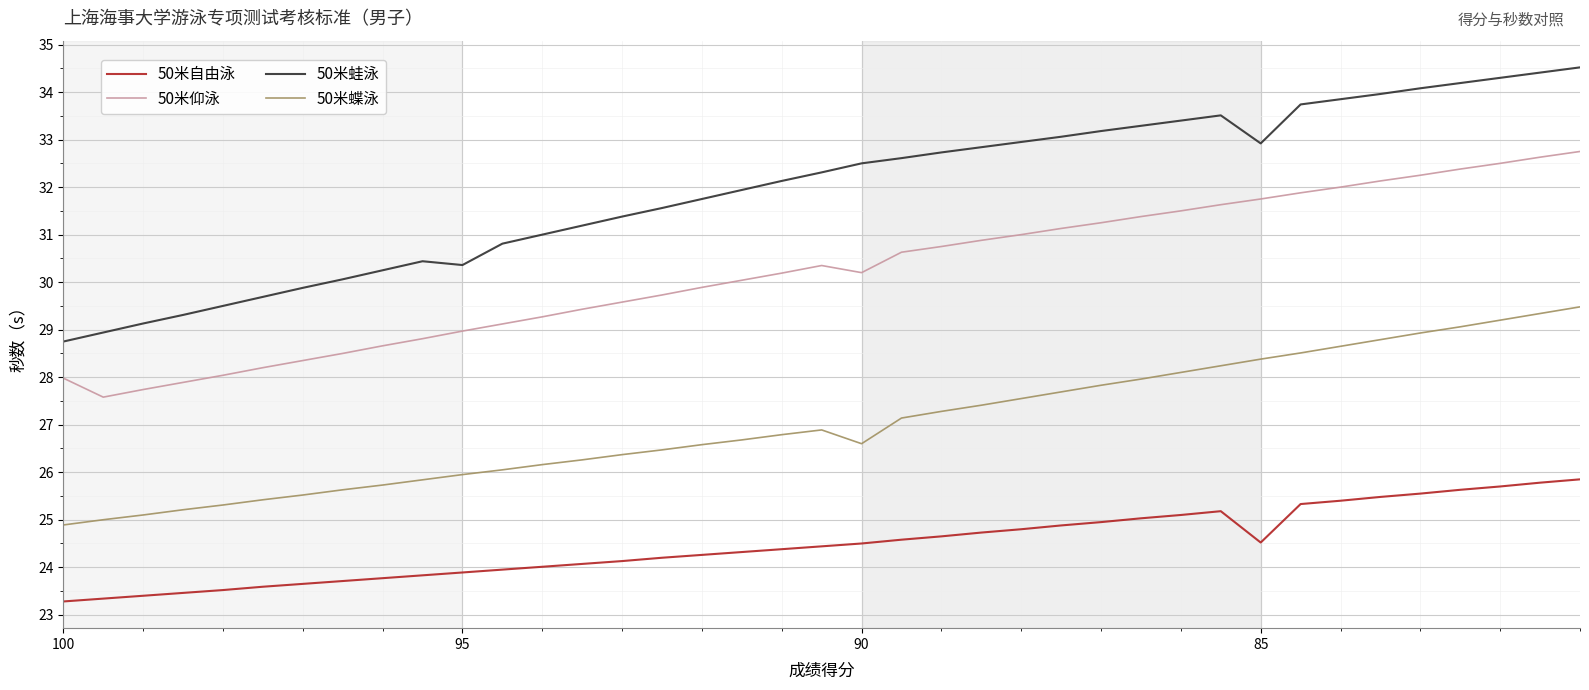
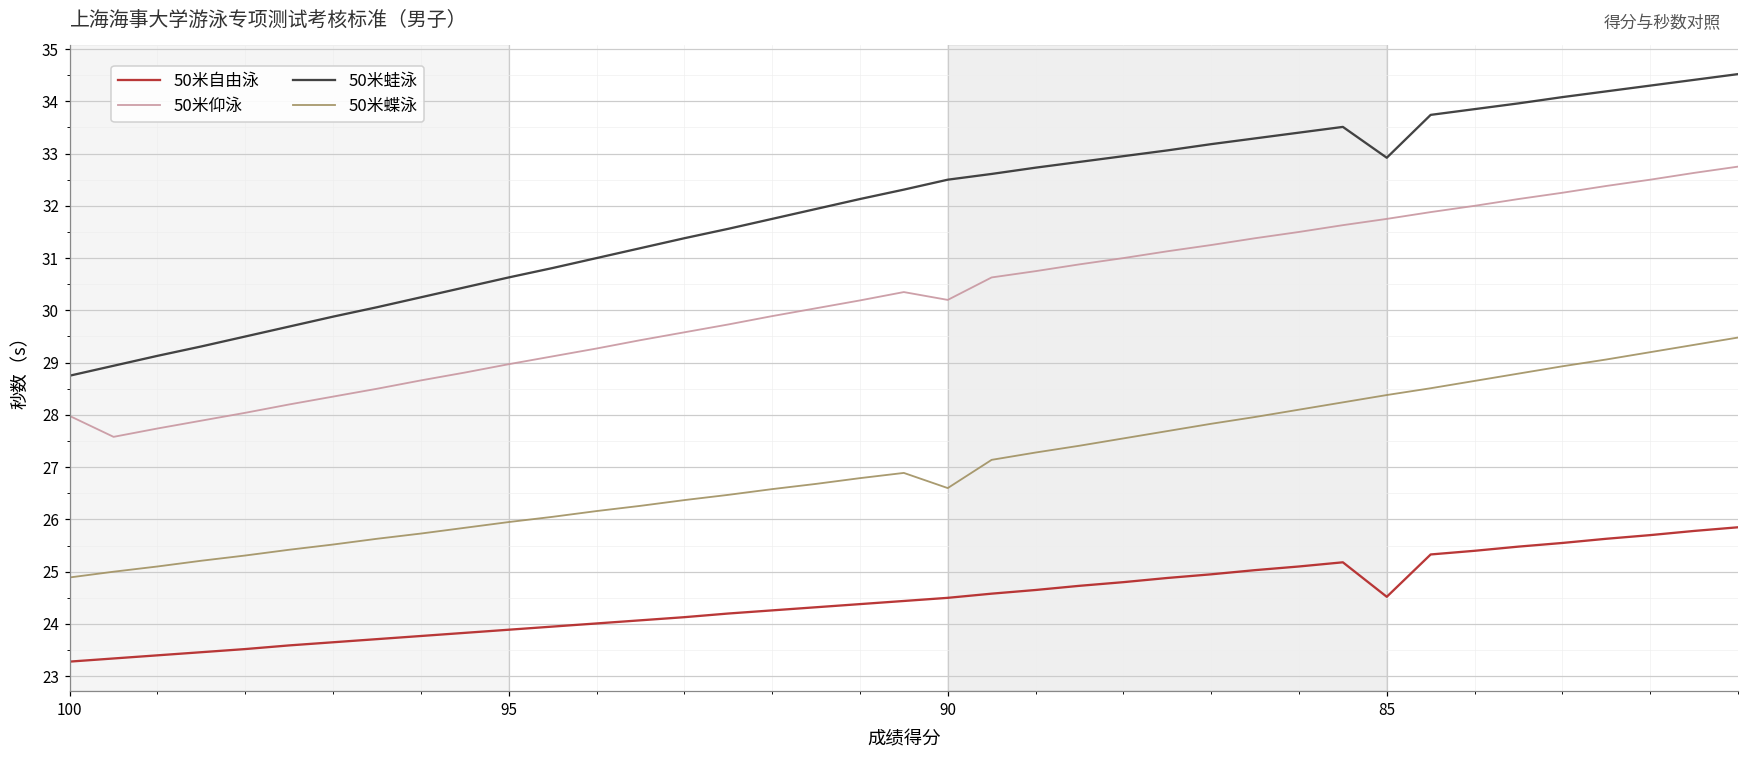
  {
    "50米自由泳": {
      "100": 23.3,
      "95": 23.9,
      "90": 24.5,
      "85": 24.5
    },
    "50米仰泳": {
      "100": 28.0,
      "95": 29.0,
      "90": 30.2,
      "85": 31.8
    },
    "50米蛙泳": {
      "100": 28.8,
-     "95": 30.4,
+     "95": 30.6,
      "90": 32.5,
      "85": 32.9
    },
    "50米蝶泳": {
      "100": 24.9,
      "95": 26.0,
      "90": 26.6,
      "85": 28.4
    }
  }
